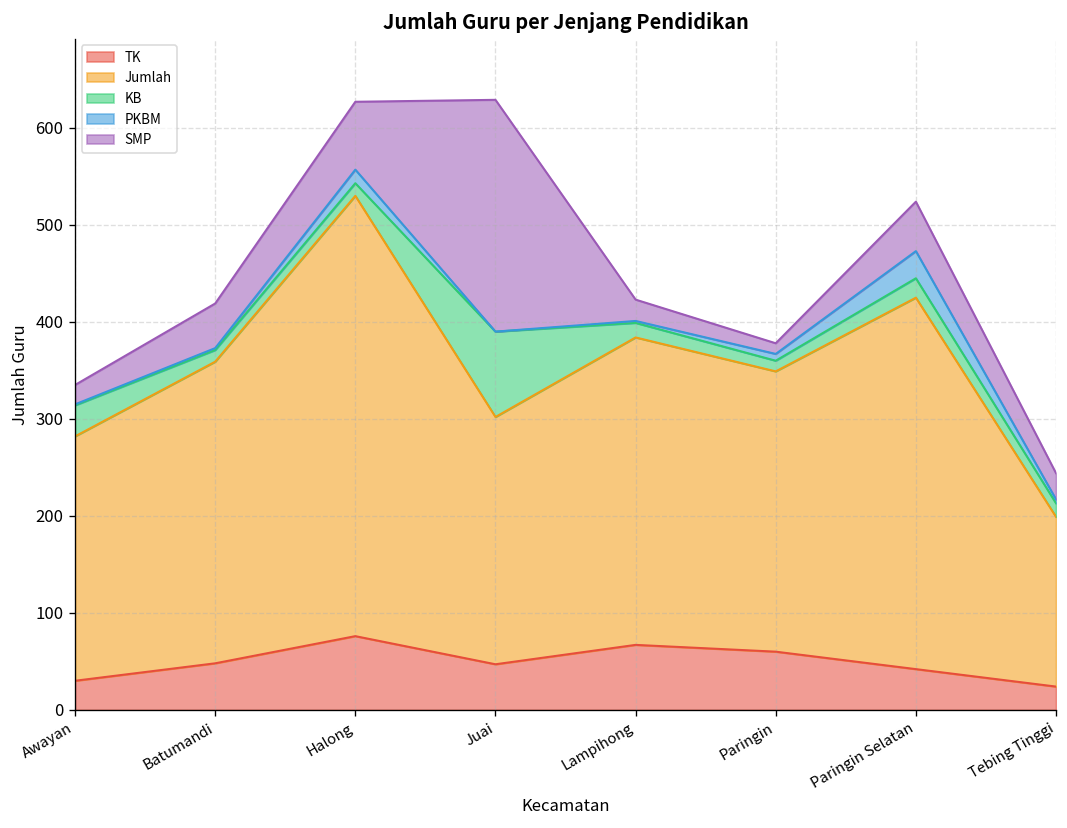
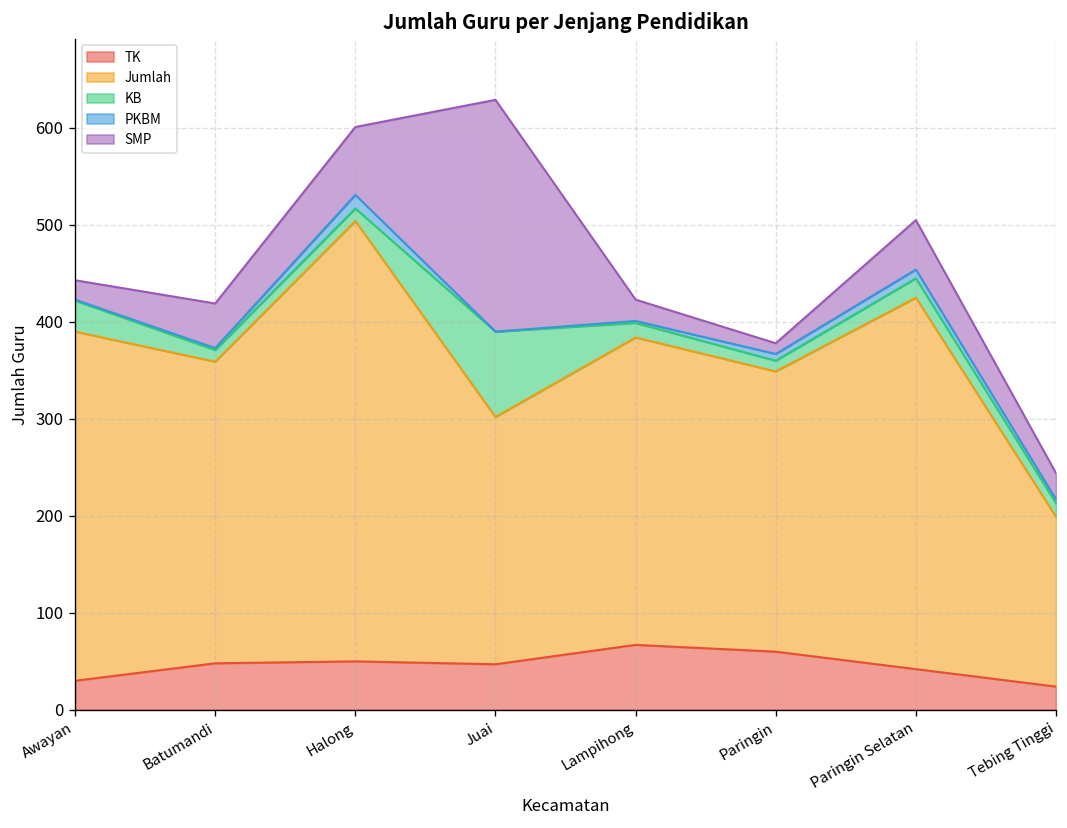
  {
    "TK": {
      "Awayan": 30,
      "Batumandi": 50,
-     "Halong": 80,
+     "Halong": 50,
      "Juai": 50,
      "Lampihong": 70,
      "Paringin": 60,
      "Paringin Selatan": 40,
      "Tebing Tinggi": 20
    },
    "Jumlah": {
-     "Awayan": 250,
+     "Awayan": 360,
      "Batumandi": 310,
      "Halong": 450,
      "Juai": 260,
      "Lampihong": 320,
      "Paringin": 290,
      "Paringin Selatan": 380,
      "Tebing Tinggi": 180
    },
    "KB": {
      "Halong": 10,
      "Paringin": 10,
      "Paringin Selatan": 20,
      "Tebing Tinggi": 10
    },
    "PKBM": {
      "Halong": 10,
      "Paringin": 10,
-     "Paringin Selatan": 30,
+     "Paringin Selatan": 10,
      "Tebing Tinggi": 0
    },
    "SMP": {
      "Awayan": 20,
      "Batumandi": 50,
      "Halong": 70,
      "Juai": 240,
      "Lampihong": 20,
      "Paringin": 10,
      "Paringin Selatan": 50,
      "Tebing Tinggi": 30
    }
  }
